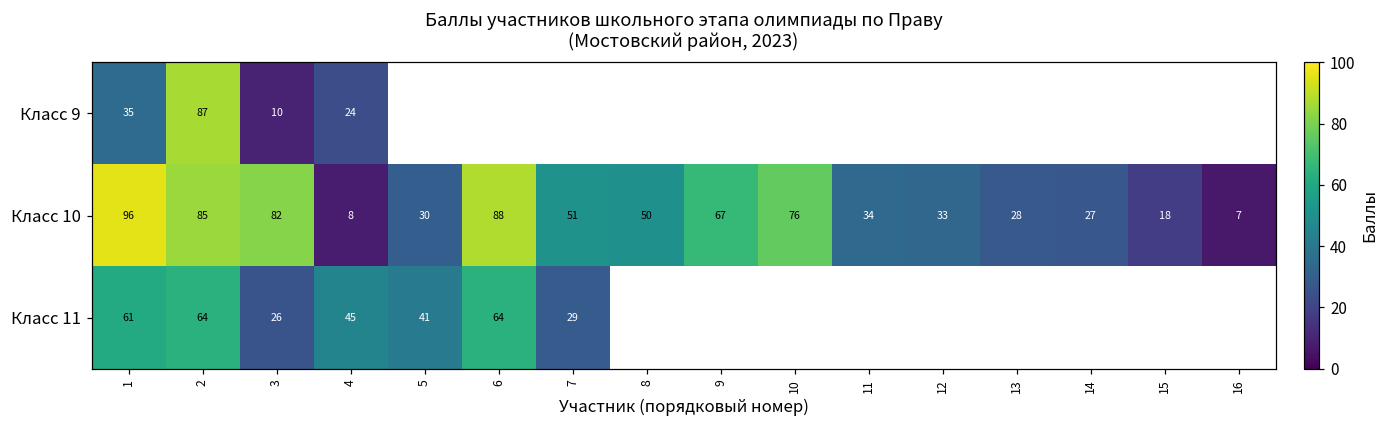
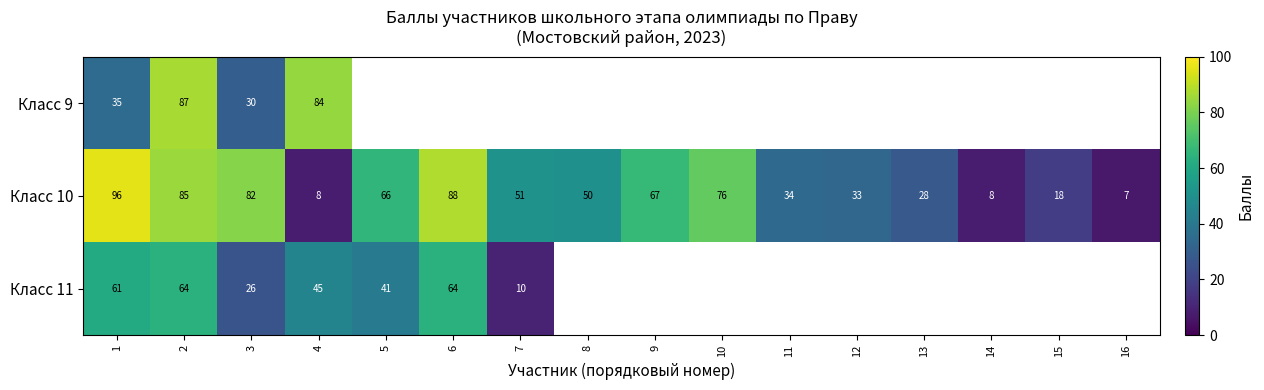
  {
    "Класс 9": {
      "1": 35,
      "2": 87,
-     "3": 10,
-     "4": 24
+     "3": 30,
+     "4": 84
    },
    "Класс 10": {
      "1": 96,
      "2": 85,
      "3": 82,
      "4": 8,
-     "5": 30,
+     "5": 66,
      "6": 88,
      "7": 51,
      "8": 50,
      "9": 67,
      "10": 76,
      "11": 34,
      "12": 33,
      "13": 28,
-     "14": 27,
+     "14": 8,
      "15": 18,
      "16": 7
    },
    "Класс 11": {
      "1": 61,
      "2": 64,
      "3": 26,
      "4": 45,
      "5": 41,
      "6": 64,
-     "7": 29
+     "7": 10
    }
  }
